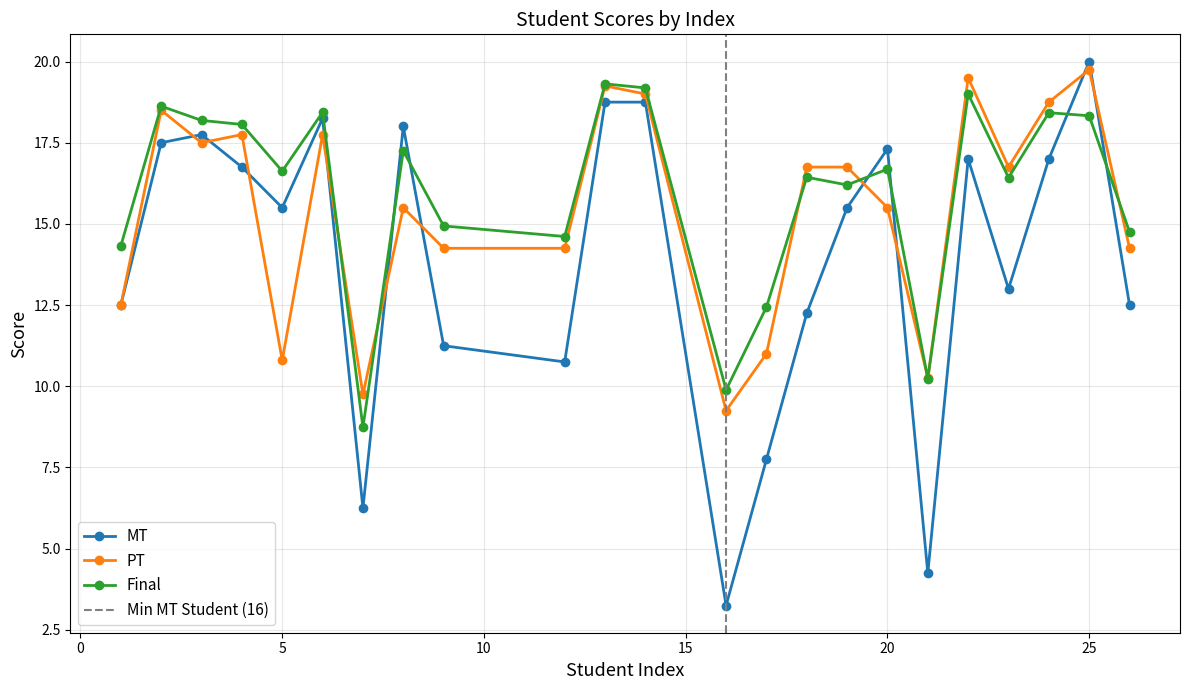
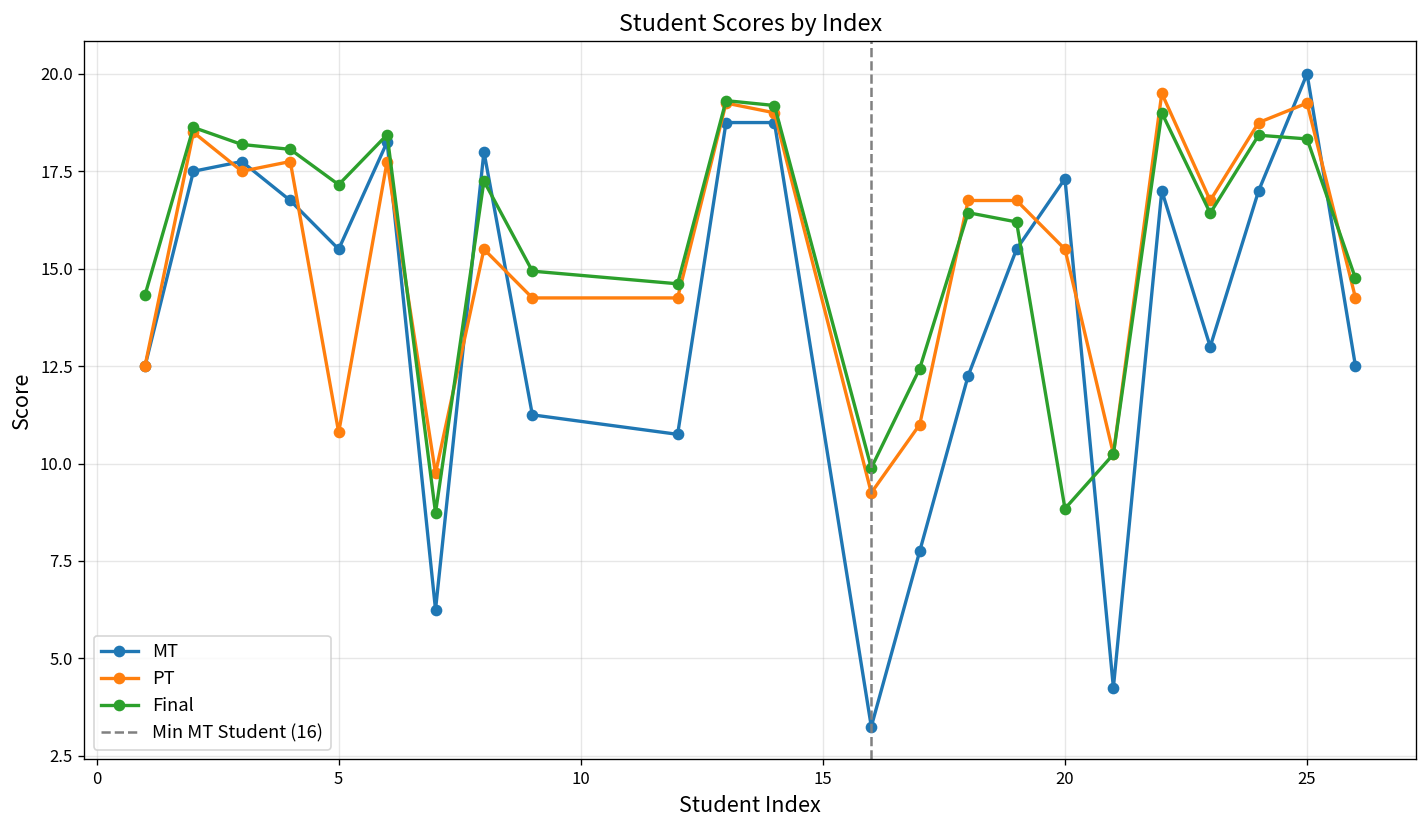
  {
    "MT": {
      "5": 15.5,
      "20": 17.3,
      "25": 20.0
    },
    "PT": {
      "5": 10.8,
      "20": 15.5,
-     "25": 19.8
+     "25": 19.3
    },
    "Final": {
-     "5": 16.6,
-     "20": 16.7,
+     "5": 17.2,
+     "20": 8.8,
      "25": 18.3
    }
  }
